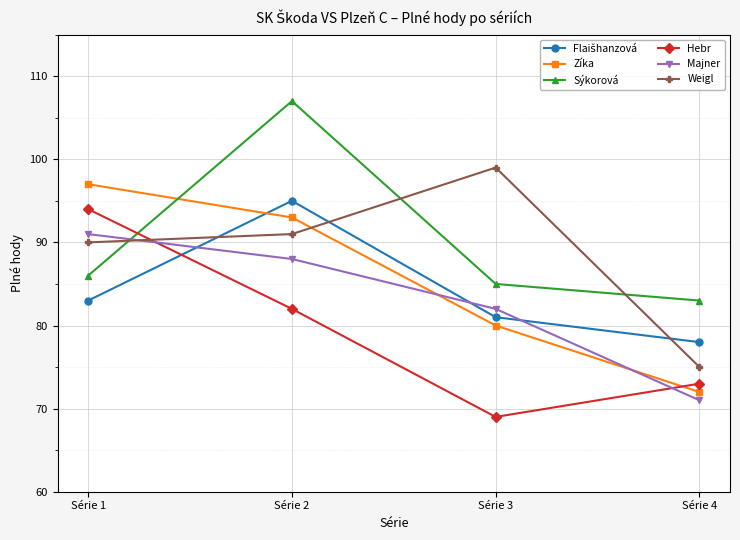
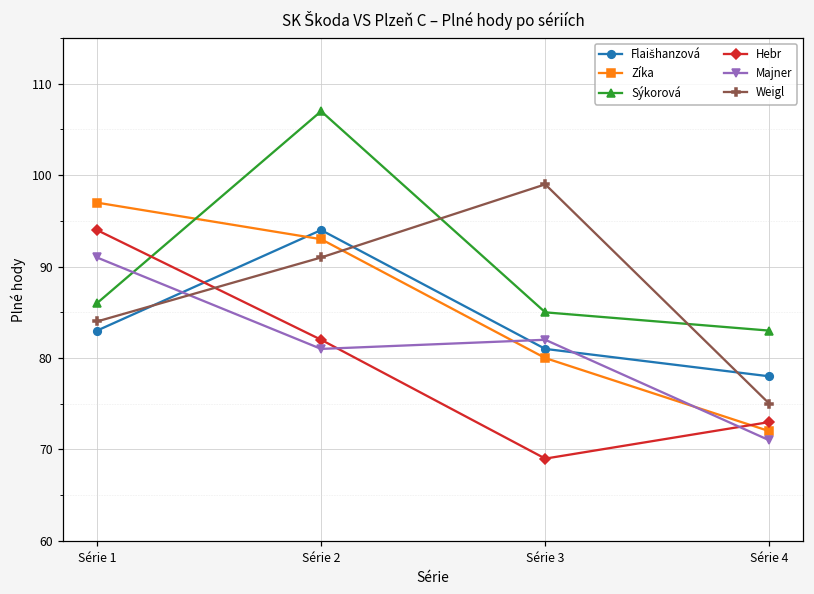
  {
    "Flaišhanzová": {
      "Série 1": 83,
-     "Série 2": 95,
+     "Série 2": 94,
      "Série 3": 81,
      "Série 4": 78
    },
    "Zíka": {
      "Série 1": 97,
      "Série 2": 93,
      "Série 3": 80,
      "Série 4": 72
    },
    "Sýkorová": {
      "Série 1": 86,
      "Série 2": 107,
      "Série 3": 85,
      "Série 4": 83
    },
    "Hebr": {
      "Série 1": 94,
      "Série 2": 82,
      "Série 3": 69,
      "Série 4": 73
    },
    "Majner": {
      "Série 1": 91,
-     "Série 2": 88,
+     "Série 2": 81,
      "Série 3": 82,
      "Série 4": 71
    },
    "Weigl": {
-     "Série 1": 90,
+     "Série 1": 84,
      "Série 2": 91,
      "Série 3": 99,
      "Série 4": 75
    }
  }
